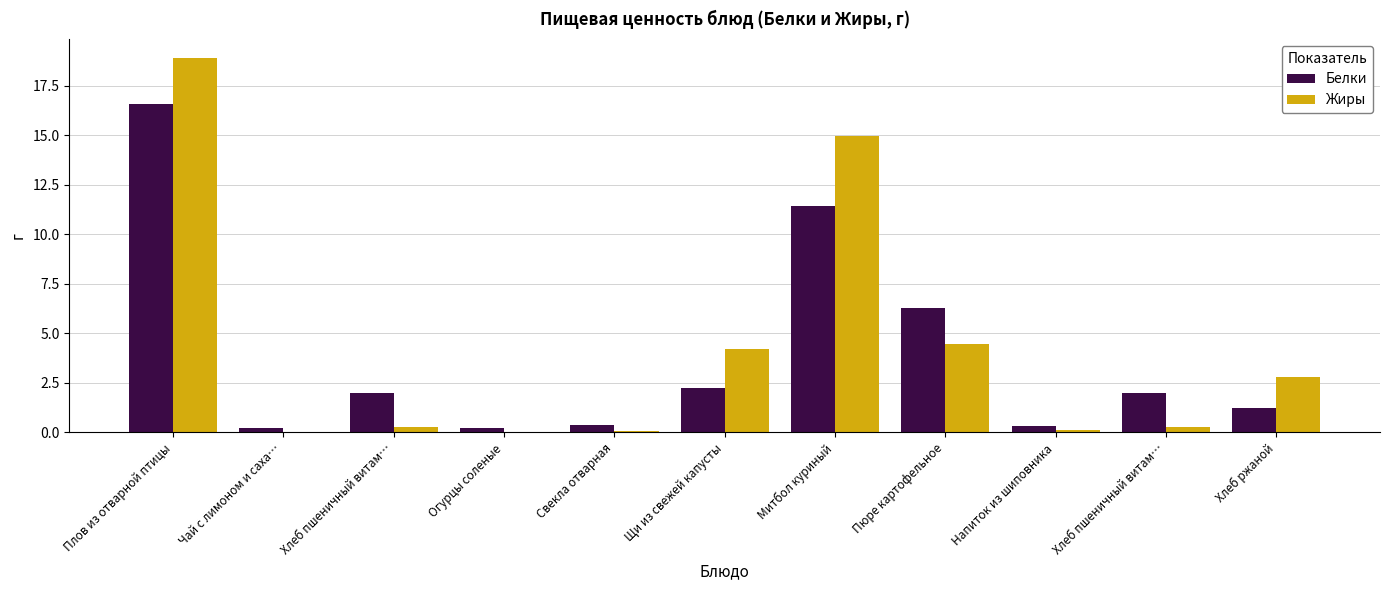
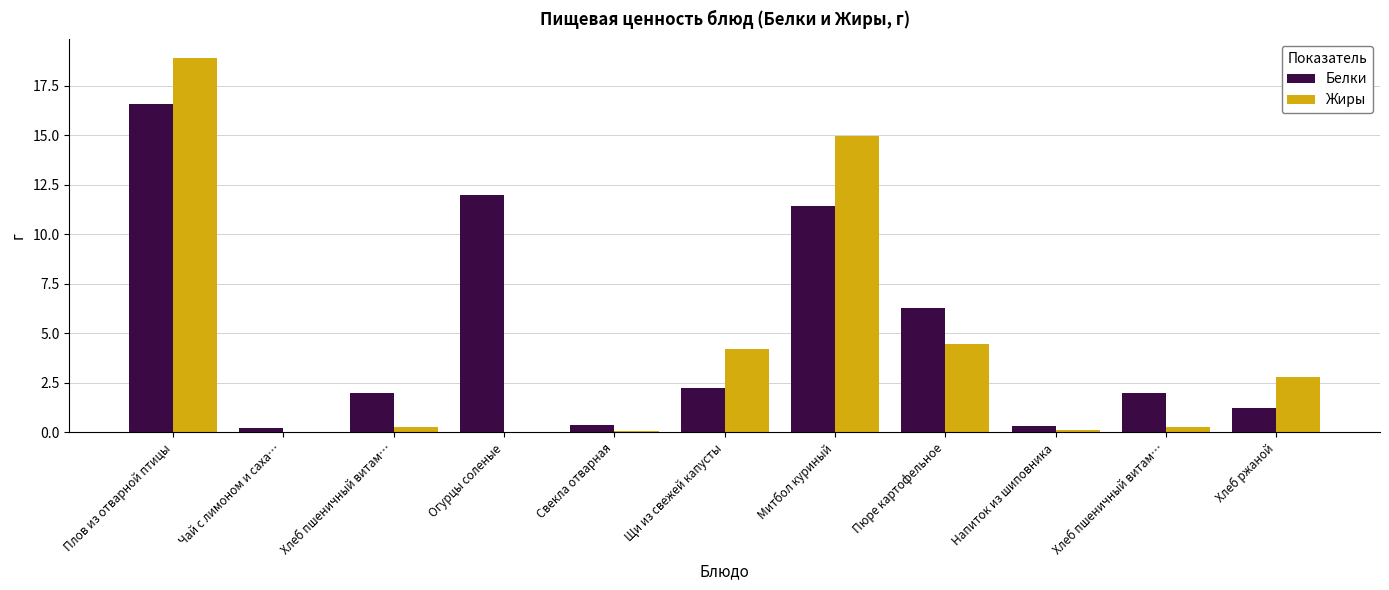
  {
    "Белки": {
      "Плов из отварной птицы": 16.6,
      "Чай с лимоном и саха…": 0.2,
-     "Огурцы соленые": 0.2,
+     "Огурцы соленые": 12.0,
      "Свекла отварная": 0.4,
      "Щи из свежей капусты": 2.2,
      "Митбол куриный": 11.4,
      "Пюре картофельное": 6.3,
      "Напиток из шиповника": 0.3,
      "Хлеб ржаной": 1.2
    },
    "Жиры": {
      "Плов из отварной птицы": 18.9,
      "Чай с лимоном и саха…": 0.0,
      "Щи из свежей капусты": 4.2,
      "Митбол куриный": 14.9,
      "Пюре картофельное": 4.5,
      "Напиток из шиповника": 0.1,
      "Хлеб ржаной": 2.8
    }
  }
